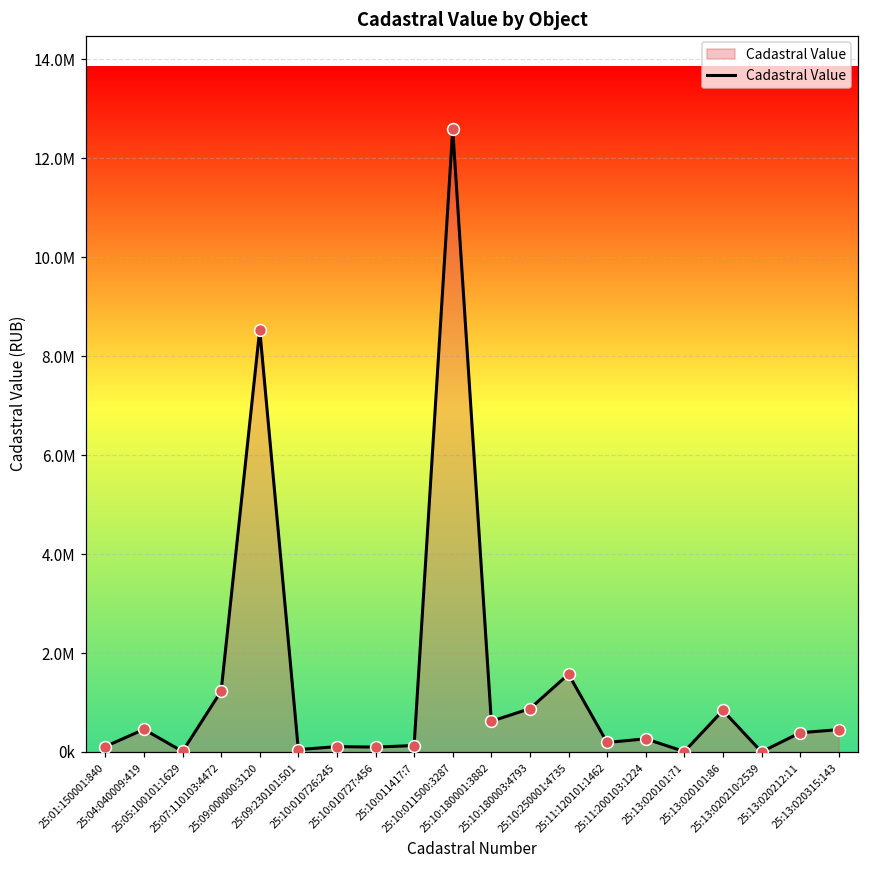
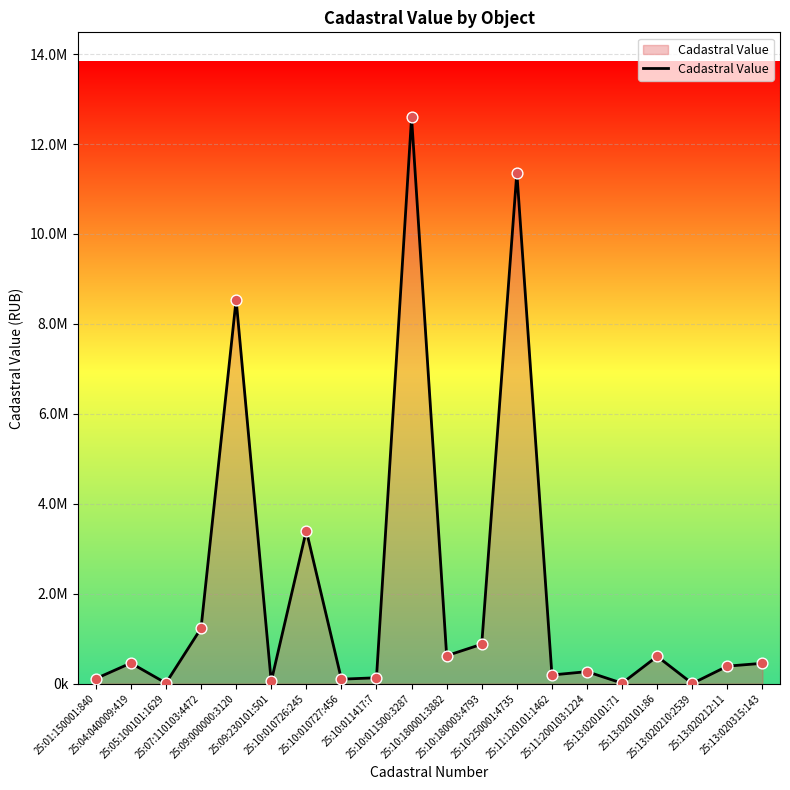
  {
    "25:01:150001:840": 100000,
    "25:04:040009:419": 500000,
    "25:05:100101:1629": 0,
    "25:07:110103:4472": 1200000,
    "25:09:000000:3120": 8500000,
    "25:09:230101:501": 0,
-   "25:10:010726:245": 100000,
+   "25:10:010726:245": 3400000,
    "25:10:010727:456": 100000,
    "25:10:011417:7": 100000,
    "25:10:011500:3287": 12600000,
    "25:10:180001:3882": 600000,
    "25:10:180003:4793": 900000,
-   "25:10:250001:4735": 1600000,
+   "25:10:250001:4735": 11400000,
    "25:11:120101:1462": 200000,
    "25:11:200103:1224": 300000,
    "25:13:020101:71": 0,
-   "25:13:020101:86": 800000,
+   "25:13:020101:86": 600000,
    "25:13:020210:2539": 0,
    "25:13:020212:11": 400000,
    "25:13:020315:143": 500000
  }
